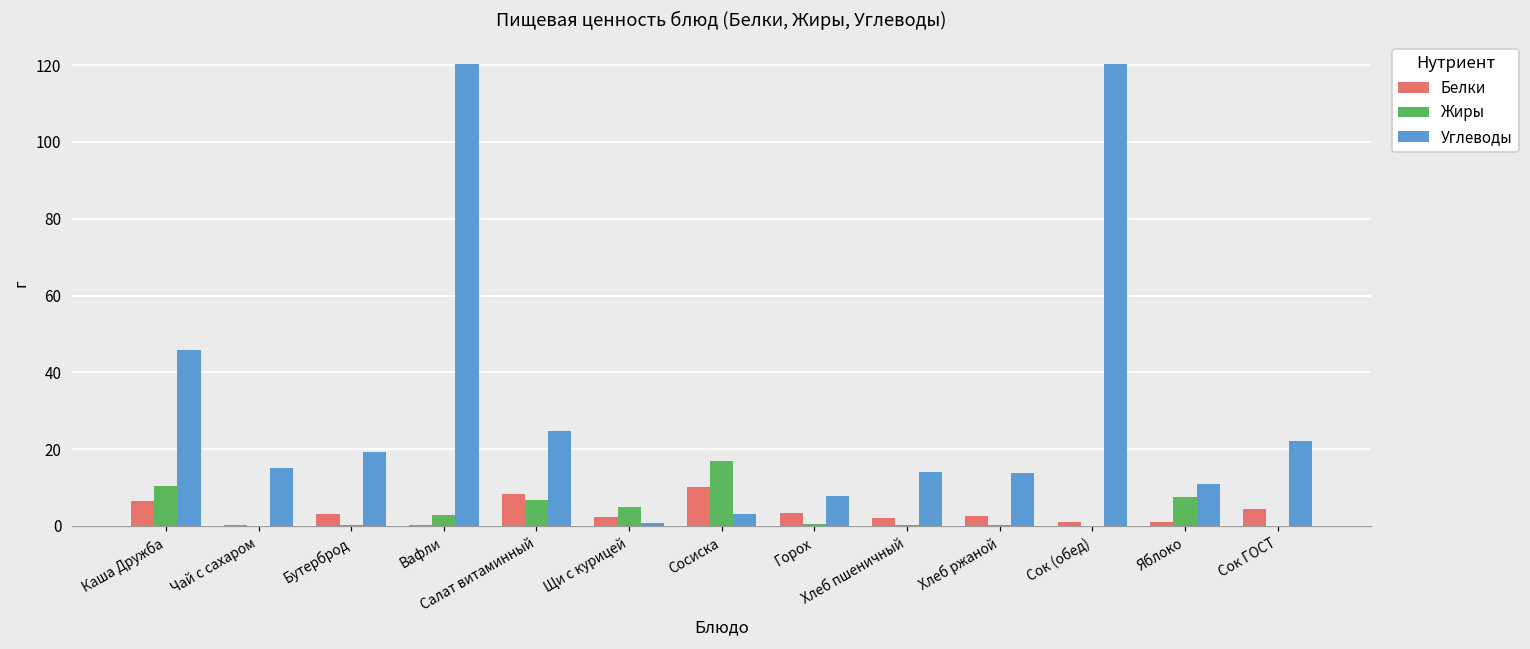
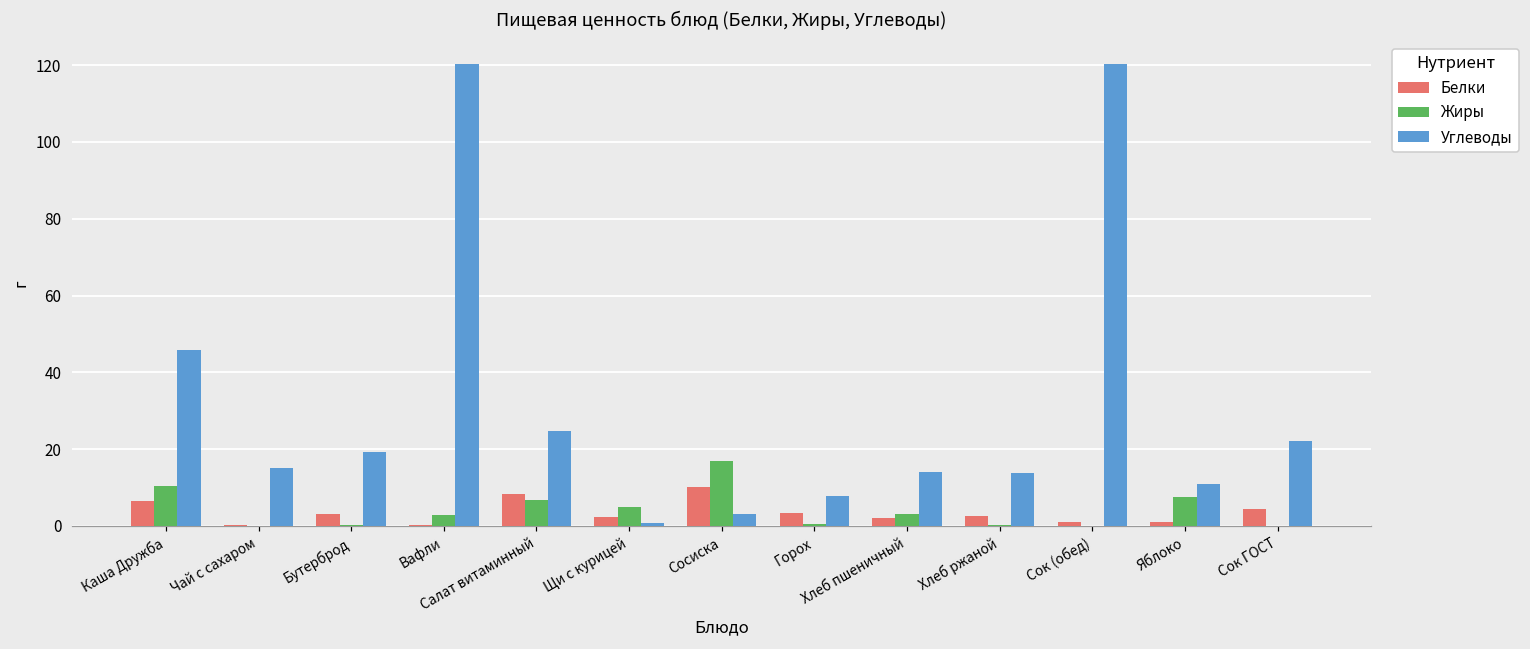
  {
    "Белки": {
      "Каша Дружба": 6,
      "Бутерброд": 3,
      "Салат витаминный": 8,
      "Щи с курицей": 2,
      "Сосиска": 10,
      "Горох": 3,
      "Хлеб пшеничный": 2,
      "Хлеб ржаной": 2,
      "Сок (обед)": 1,
      "Яблоко": 1,
      "Сок ГОСТ": 5
    },
    "Жиры": {
      "Каша Дружба": 10,
      "Чай с сахаром": 0,
      "Вафли": 3,
      "Салат витаминный": 7,
      "Щи с курицей": 5,
      "Сосиска": 17,
-     "Хлеб пшеничный": 0,
+     "Хлеб пшеничный": 3,
      "Сок (обед)": 0,
      "Яблоко": 8,
      "Сок ГОСТ": 0
    },
    "Углеводы": {
      "Каша Дружба": 46,
      "Чай с сахаром": 15,
      "Бутерброд": 19,
      "Вафли": 120,
      "Салат витаминный": 25,
      "Щи с курицей": 1,
      "Сосиска": 3,
      "Горох": 8,
      "Хлеб пшеничный": 14,
      "Хлеб ржаной": 14,
      "Сок (обед)": 120,
      "Яблоко": 11,
      "Сок ГОСТ": 22
    }
  }
